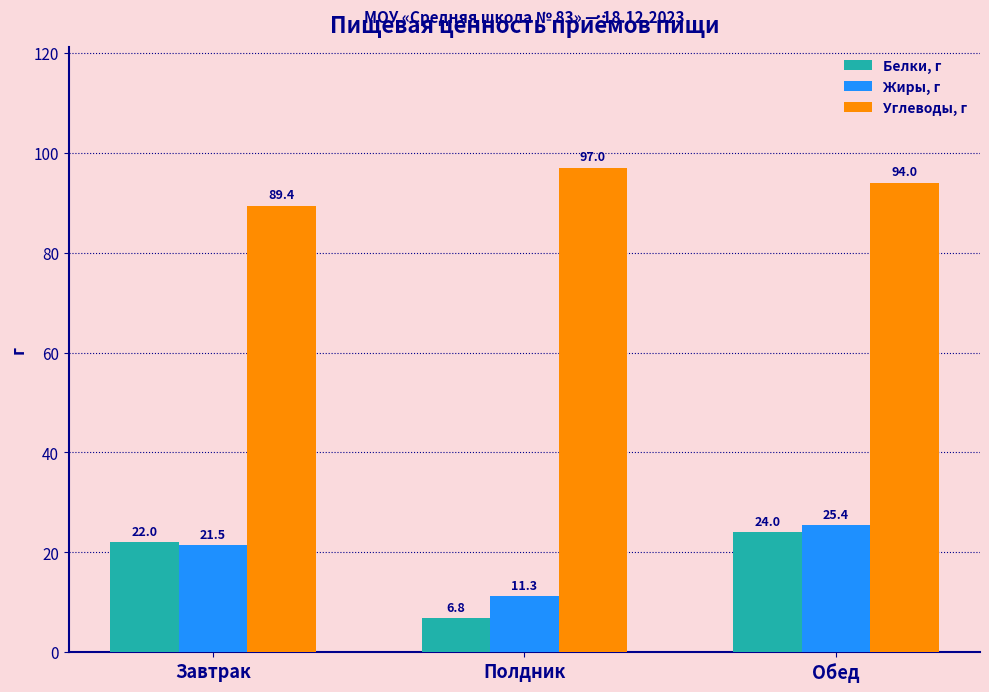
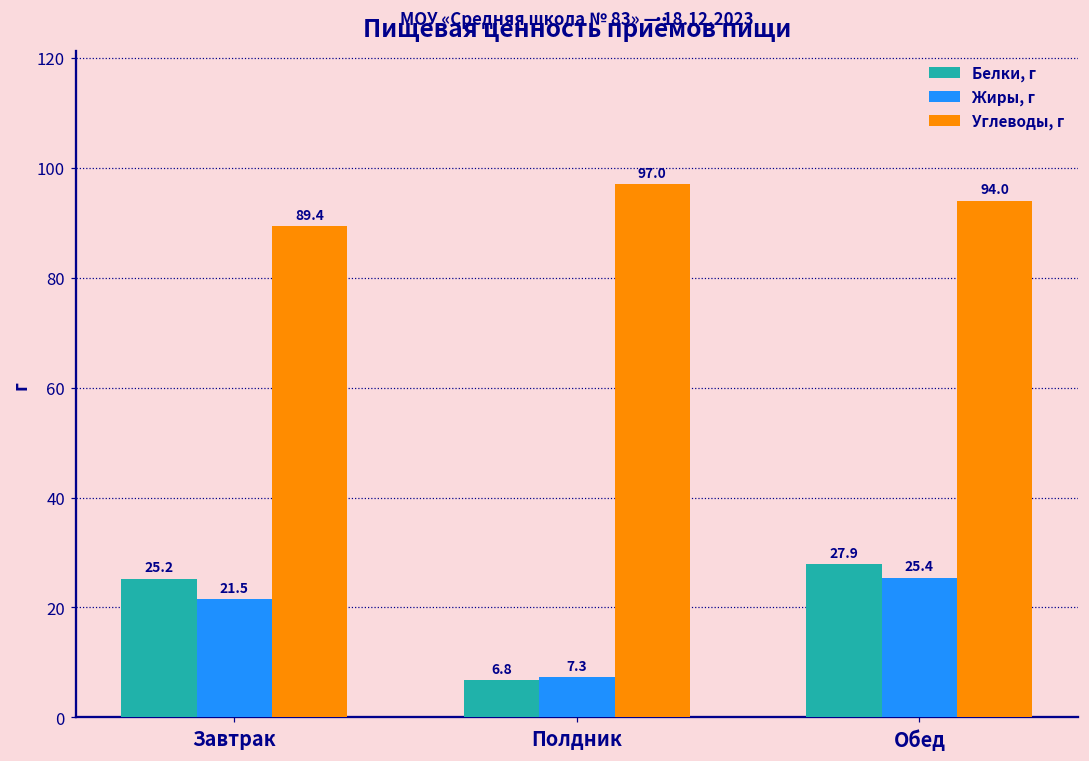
  {
    "Белки, г": {
-     "Завтрак": 22.0,
+     "Завтрак": 25.2,
      "Полдник": 6.8,
-     "Обед": 24.0
+     "Обед": 27.9
    },
    "Жиры, г": {
      "Завтрак": 21.5,
-     "Полдник": 11.3,
+     "Полдник": 7.3,
      "Обед": 25.4
    },
    "Углеводы, г": {
      "Завтрак": 89.4,
      "Полдник": 97.0,
      "Обед": 94.0
    }
  }
